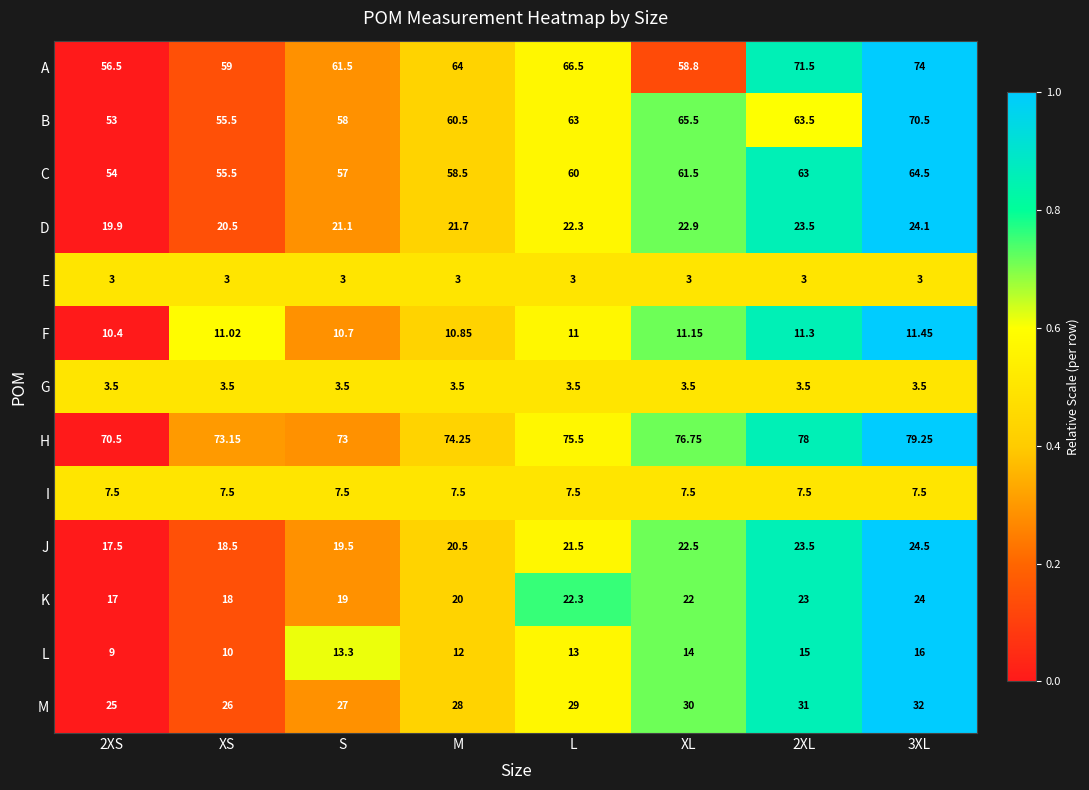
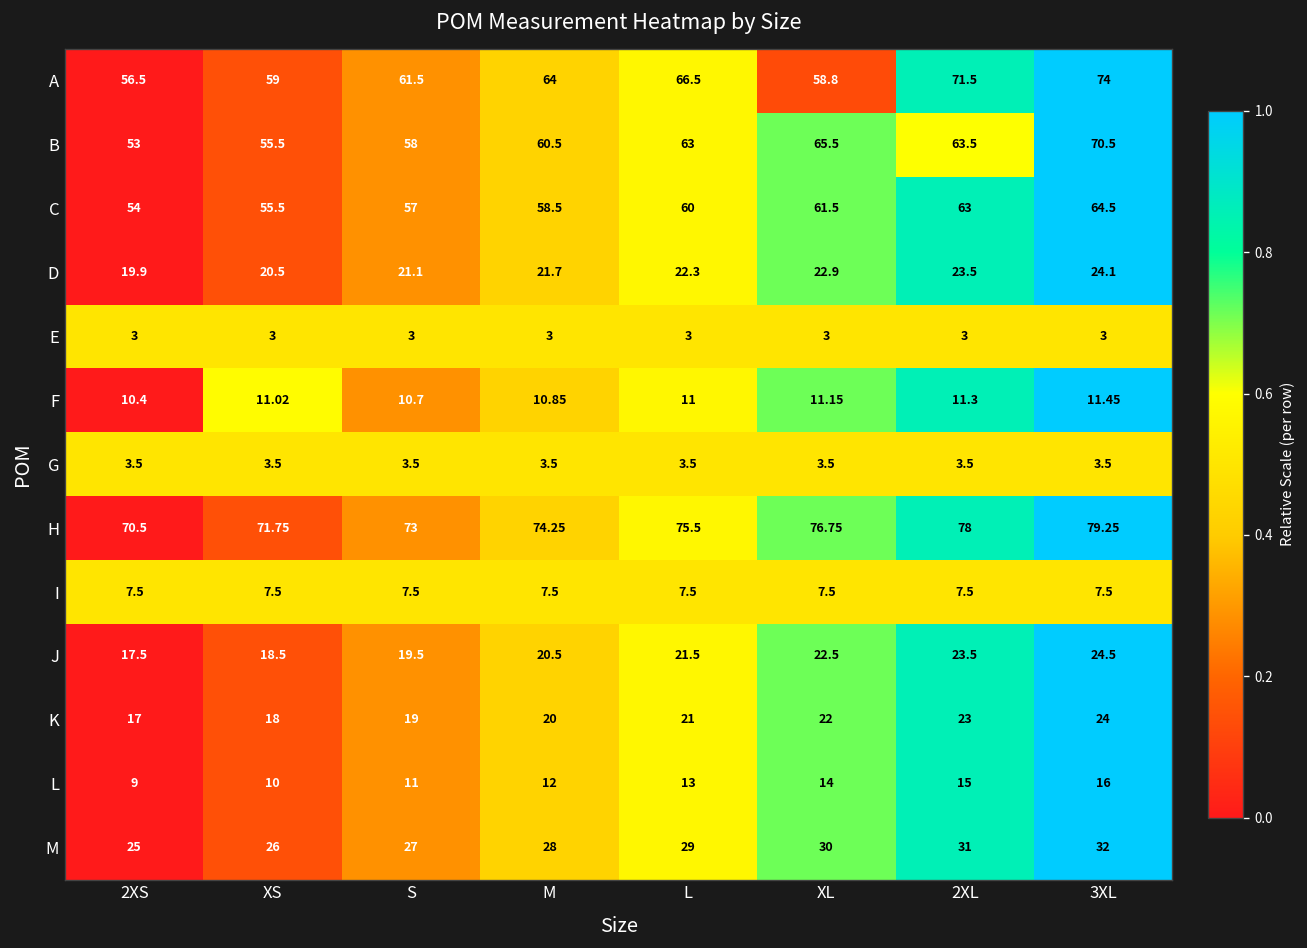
  {
    "A": {
      "2XS": 56.5,
      "XS": 59,
      "S": 61.5,
      "M": 64,
      "L": 66.5,
      "XL": 58.8,
      "2XL": 71.5,
      "3XL": 74
    },
    "B": {
      "2XS": 53,
      "XS": 55.5,
      "S": 58,
      "M": 60.5,
      "L": 63,
      "XL": 65.5,
      "2XL": 63.5,
      "3XL": 70.5
    },
    "C": {
      "2XS": 54,
      "XS": 55.5,
      "S": 57,
      "M": 58.5,
      "L": 60,
      "XL": 61.5,
      "2XL": 63,
      "3XL": 64.5
    },
    "D": {
      "2XS": 19.9,
      "XS": 20.5,
      "S": 21.1,
      "M": 21.7,
      "L": 22.3,
      "XL": 22.9,
      "2XL": 23.5,
      "3XL": 24.1
    },
    "E": {
      "2XS": 3,
      "XS": 3,
      "S": 3,
      "M": 3,
      "L": 3,
      "XL": 3,
      "2XL": 3,
      "3XL": 3
    },
    "F": {
      "2XS": 10.4,
      "XS": 11.02,
      "S": 10.7,
      "M": 10.85,
      "L": 11,
      "XL": 11.15,
      "2XL": 11.3,
      "3XL": 11.45
    },
    "G": {
      "2XS": 3.5,
      "XS": 3.5,
      "S": 3.5,
      "M": 3.5,
      "L": 3.5,
      "XL": 3.5,
      "2XL": 3.5,
      "3XL": 3.5
    },
    "H": {
      "2XS": 70.5,
-     "XS": 73.15,
+     "XS": 71.75,
      "S": 73,
      "M": 74.25,
      "L": 75.5,
      "XL": 76.75,
      "2XL": 78,
      "3XL": 79.25
    },
    "I": {
      "2XS": 7.5,
      "XS": 7.5,
      "S": 7.5,
      "M": 7.5,
      "L": 7.5,
      "XL": 7.5,
      "2XL": 7.5,
      "3XL": 7.5
    },
    "J": {
      "2XS": 17.5,
      "XS": 18.5,
      "S": 19.5,
      "M": 20.5,
      "L": 21.5,
      "XL": 22.5,
      "2XL": 23.5,
      "3XL": 24.5
    },
    "K": {
      "2XS": 17,
      "XS": 18,
      "S": 19,
      "M": 20,
-     "L": 22.3,
+     "L": 21,
      "XL": 22,
      "2XL": 23,
      "3XL": 24
    },
    "L": {
      "2XS": 9,
      "XS": 10,
-     "S": 13.3,
+     "S": 11,
      "M": 12,
      "L": 13,
      "XL": 14,
      "2XL": 15,
      "3XL": 16
    },
    "M": {
      "2XS": 25,
      "XS": 26,
      "S": 27,
      "M": 28,
      "L": 29,
      "XL": 30,
      "2XL": 31,
      "3XL": 32
    }
  }
